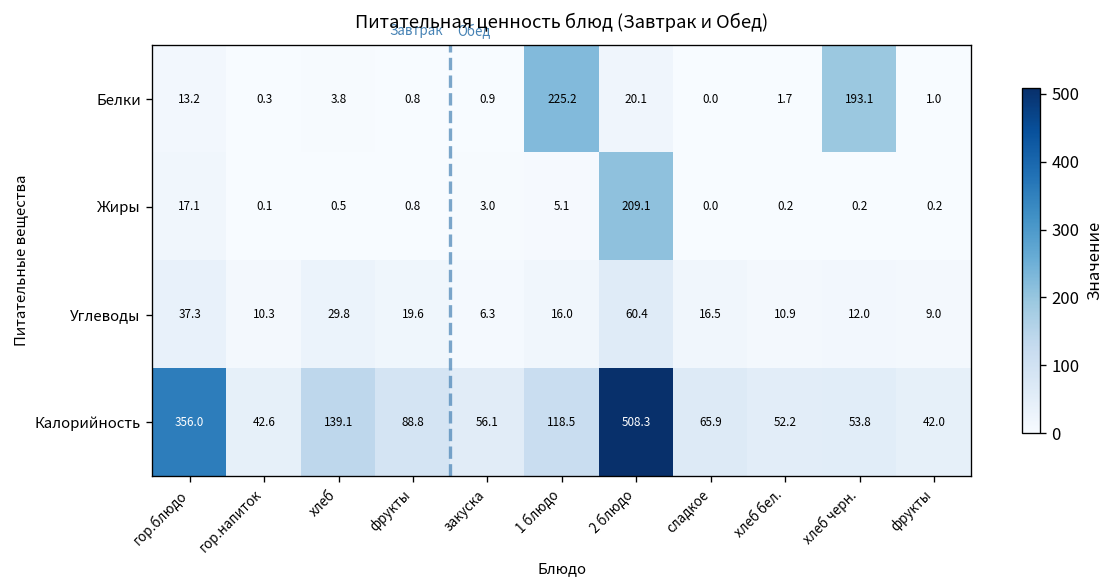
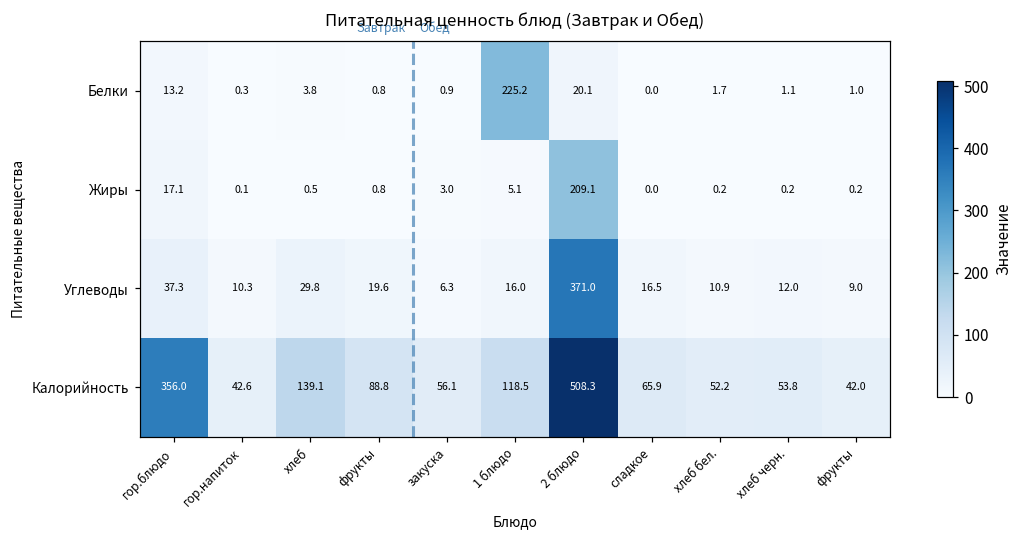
  {
    "Белки": {
      "гор.блюдо": 13.2,
      "гор.напиток": 0.3,
      "хлеб": 3.8,
      "закуска": 0.9,
      "1 блюдо": 225.2,
      "2 блюдо": 20.1,
      "сладкое": 0.0,
      "хлеб бел.": 1.7,
-     "хлеб черн.": 193.1
+     "хлеб черн.": 1.1
    },
    "Жиры": {
      "гор.блюдо": 17.1,
      "гор.напиток": 0.1,
      "хлеб": 0.5,
      "закуска": 3.0,
      "1 блюдо": 5.1,
      "2 блюдо": 209.1,
      "сладкое": 0.0,
      "хлеб бел.": 0.2,
      "хлеб черн.": 0.2
    },
    "Углеводы": {
      "гор.блюдо": 37.3,
      "гор.напиток": 10.3,
      "хлеб": 29.8,
      "закуска": 6.3,
      "1 блюдо": 16.0,
-     "2 блюдо": 60.4,
+     "2 блюдо": 371.0,
      "сладкое": 16.5,
      "хлеб бел.": 10.9,
      "хлеб черн.": 12.0
    },
    "Калорийность": {
      "гор.блюдо": 356.0,
      "гор.напиток": 42.6,
      "хлеб": 139.1,
      "закуска": 56.1,
      "1 блюдо": 118.5,
      "2 блюдо": 508.3,
      "сладкое": 65.9,
      "хлеб бел.": 52.2,
      "хлеб черн.": 53.8
    }
  }
